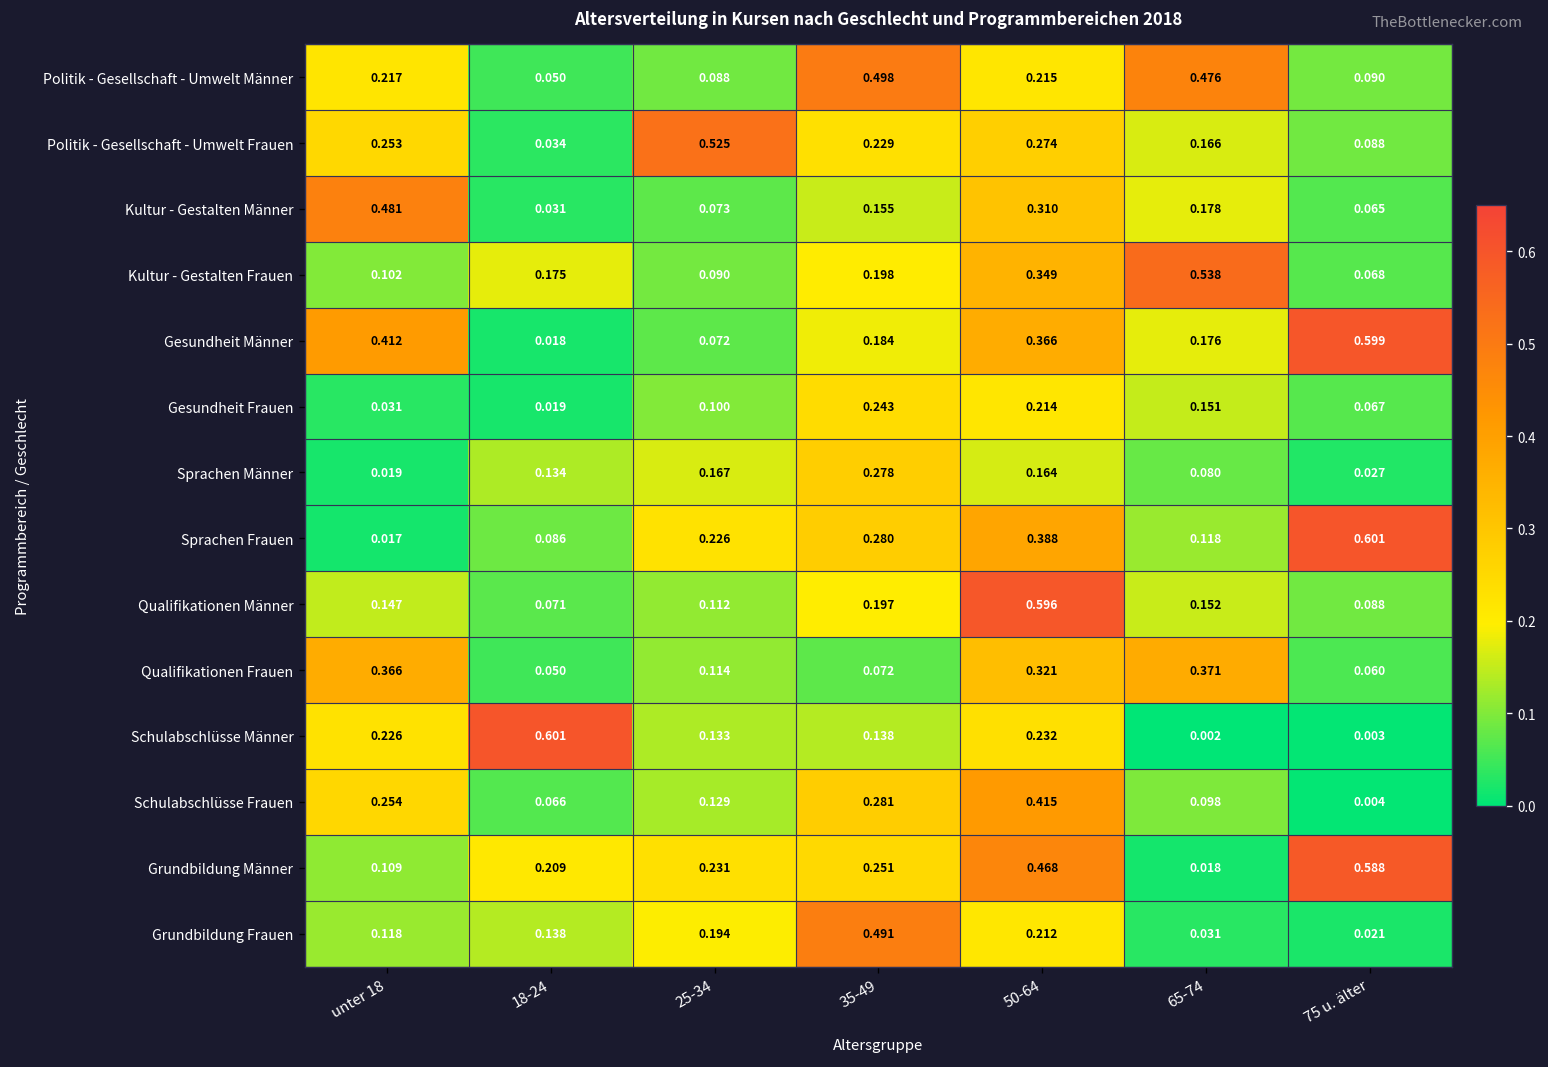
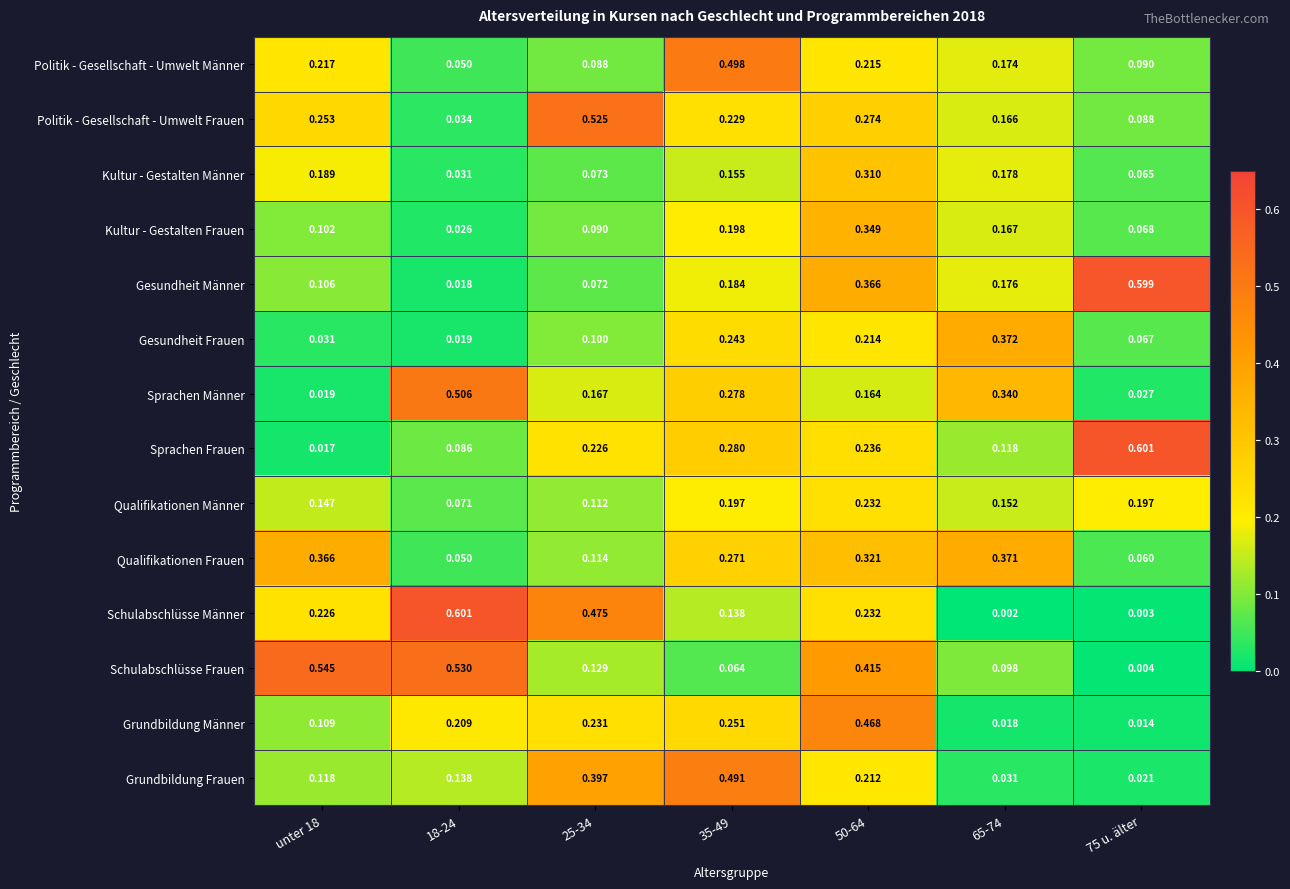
  {
    "Politik - Gesellschaft - Umwelt Männer": {
      "unter 18": 0.217,
      "18-24": 0.050,
      "25-34": 0.088,
      "35-49": 0.498,
      "50-64": 0.215,
-     "65-74": 0.476,
+     "65-74": 0.174,
      "75 u. älter": 0.090
    },
    "Politik - Gesellschaft - Umwelt Frauen": {
      "unter 18": 0.253,
      "18-24": 0.034,
      "25-34": 0.525,
      "35-49": 0.229,
      "50-64": 0.274,
      "65-74": 0.166,
      "75 u. älter": 0.088
    },
    "Kultur - Gestalten Männer": {
-     "unter 18": 0.481,
+     "unter 18": 0.189,
      "18-24": 0.031,
      "25-34": 0.073,
      "35-49": 0.155,
      "50-64": 0.310,
      "65-74": 0.178,
      "75 u. älter": 0.065
    },
    "Kultur - Gestalten Frauen": {
      "unter 18": 0.102,
-     "18-24": 0.175,
+     "18-24": 0.026,
      "25-34": 0.090,
      "35-49": 0.198,
      "50-64": 0.349,
-     "65-74": 0.538,
+     "65-74": 0.167,
      "75 u. älter": 0.068
    },
    "Gesundheit Männer": {
-     "unter 18": 0.412,
+     "unter 18": 0.106,
      "18-24": 0.018,
      "25-34": 0.072,
      "35-49": 0.184,
      "50-64": 0.366,
      "65-74": 0.176,
      "75 u. älter": 0.599
    },
    "Gesundheit Frauen": {
      "unter 18": 0.031,
      "18-24": 0.019,
      "25-34": 0.100,
      "35-49": 0.243,
      "50-64": 0.214,
-     "65-74": 0.151,
+     "65-74": 0.372,
      "75 u. älter": 0.067
    },
    "Sprachen Männer": {
      "unter 18": 0.019,
-     "18-24": 0.134,
+     "18-24": 0.506,
      "25-34": 0.167,
      "35-49": 0.278,
      "50-64": 0.164,
-     "65-74": 0.080,
+     "65-74": 0.340,
      "75 u. älter": 0.027
    },
    "Sprachen Frauen": {
      "unter 18": 0.017,
      "18-24": 0.086,
      "25-34": 0.226,
      "35-49": 0.280,
-     "50-64": 0.388,
+     "50-64": 0.236,
      "65-74": 0.118,
      "75 u. älter": 0.601
    },
    "Qualifikationen Männer": {
      "unter 18": 0.147,
      "18-24": 0.071,
      "25-34": 0.112,
      "35-49": 0.197,
-     "50-64": 0.596,
+     "50-64": 0.232,
      "65-74": 0.152,
-     "75 u. älter": 0.088
+     "75 u. älter": 0.197
    },
    "Qualifikationen Frauen": {
      "unter 18": 0.366,
      "18-24": 0.050,
      "25-34": 0.114,
-     "35-49": 0.072,
+     "35-49": 0.271,
      "50-64": 0.321,
      "65-74": 0.371,
      "75 u. älter": 0.060
    },
    "Schulabschlüsse Männer": {
      "unter 18": 0.226,
      "18-24": 0.601,
-     "25-34": 0.133,
+     "25-34": 0.475,
      "35-49": 0.138,
      "50-64": 0.232,
      "65-74": 0.002,
      "75 u. älter": 0.003
    },
    "Schulabschlüsse Frauen": {
-     "unter 18": 0.254,
-     "18-24": 0.066,
+     "unter 18": 0.545,
+     "18-24": 0.530,
      "25-34": 0.129,
-     "35-49": 0.281,
+     "35-49": 0.064,
      "50-64": 0.415,
      "65-74": 0.098,
      "75 u. älter": 0.004
    },
    "Grundbildung Männer": {
      "unter 18": 0.109,
      "18-24": 0.209,
      "25-34": 0.231,
      "35-49": 0.251,
      "50-64": 0.468,
      "65-74": 0.018,
-     "75 u. älter": 0.588
+     "75 u. älter": 0.014
    },
    "Grundbildung Frauen": {
      "unter 18": 0.118,
      "18-24": 0.138,
-     "25-34": 0.194,
+     "25-34": 0.397,
      "35-49": 0.491,
      "50-64": 0.212,
      "65-74": 0.031,
      "75 u. älter": 0.021
    }
  }
